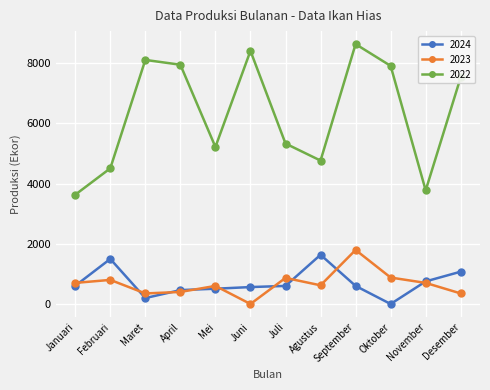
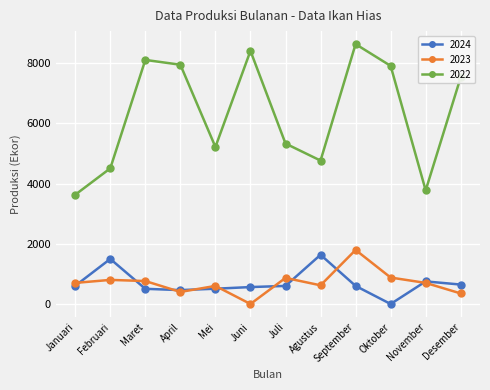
  {
    "2024": {
      "Januari": 600,
      "Februari": 1500,
-     "Maret": 200,
+     "Maret": 500,
      "Mei": 500,
      "Juni": 600,
      "Juli": 600,
      "Agustus": 1600,
      "September": 600,
      "Oktober": 0,
-     "Desember": 1100
+     "Desember": 600
    },
    "2023": {
      "Januari": 700,
      "Februari": 800,
-     "Maret": 400,
+     "Maret": 800,
      "Mei": 600,
      "Juni": 0,
      "Juli": 900,
      "Agustus": 600,
      "September": 1800,
      "Oktober": 900,
      "Desember": 400
    },
    "2022": {
      "Januari": 3600,
      "Februari": 4500,
      "Maret": 8100,
      "April": 7900,
      "Mei": 5200,
      "Juni": 8400,
      "Juli": 5300,
      "Agustus": 4800,
      "September": 8600,
      "Oktober": 7900,
      "November": 3800
    }
  }
